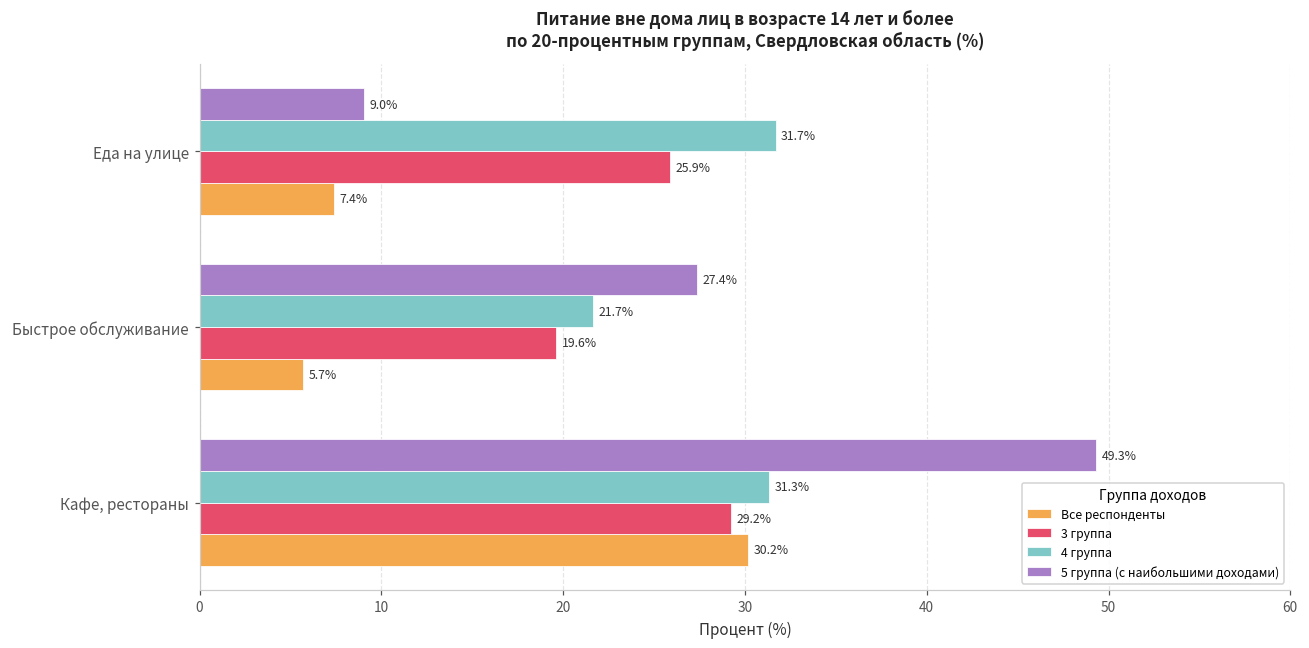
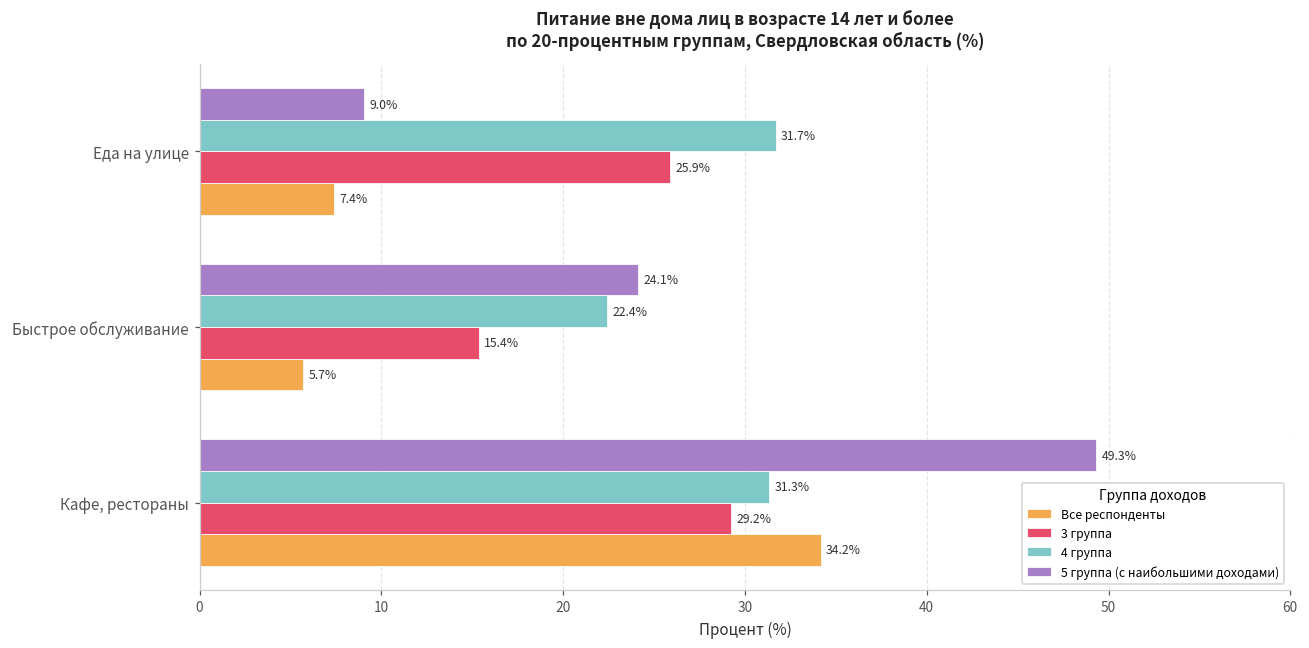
  {
    "Все респонденты": {
      "Еда на улице": "7.4%",
      "Быстрое обслуживание": "5.7%",
-     "Кафе, рестораны": "30.2%"
+     "Кафе, рестораны": "34.2%"
    },
    "3 группа": {
      "Еда на улице": "25.9%",
-     "Быстрое обслуживание": "19.6%",
+     "Быстрое обслуживание": "15.4%",
      "Кафе, рестораны": "29.2%"
    },
    "4 группа": {
      "Еда на улице": "31.7%",
-     "Быстрое обслуживание": "21.7%",
+     "Быстрое обслуживание": "22.4%",
      "Кафе, рестораны": "31.3%"
    },
    "5 группа (с наибольшими доходами)": {
      "Еда на улице": "9.0%",
-     "Быстрое обслуживание": "27.4%",
+     "Быстрое обслуживание": "24.1%",
      "Кафе, рестораны": "49.3%"
    }
  }
